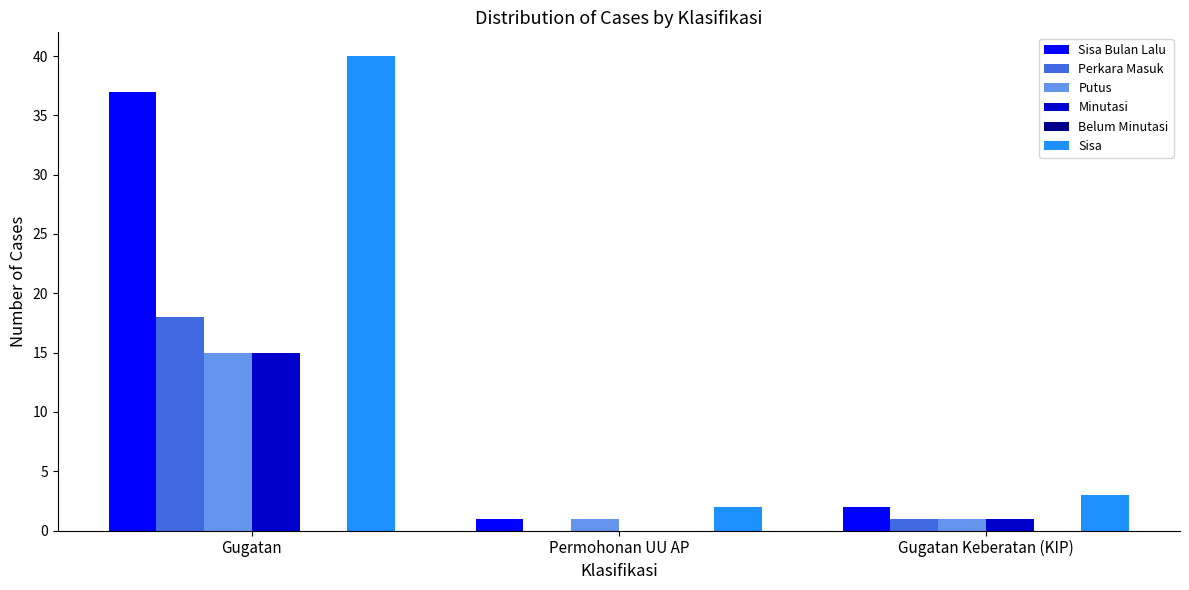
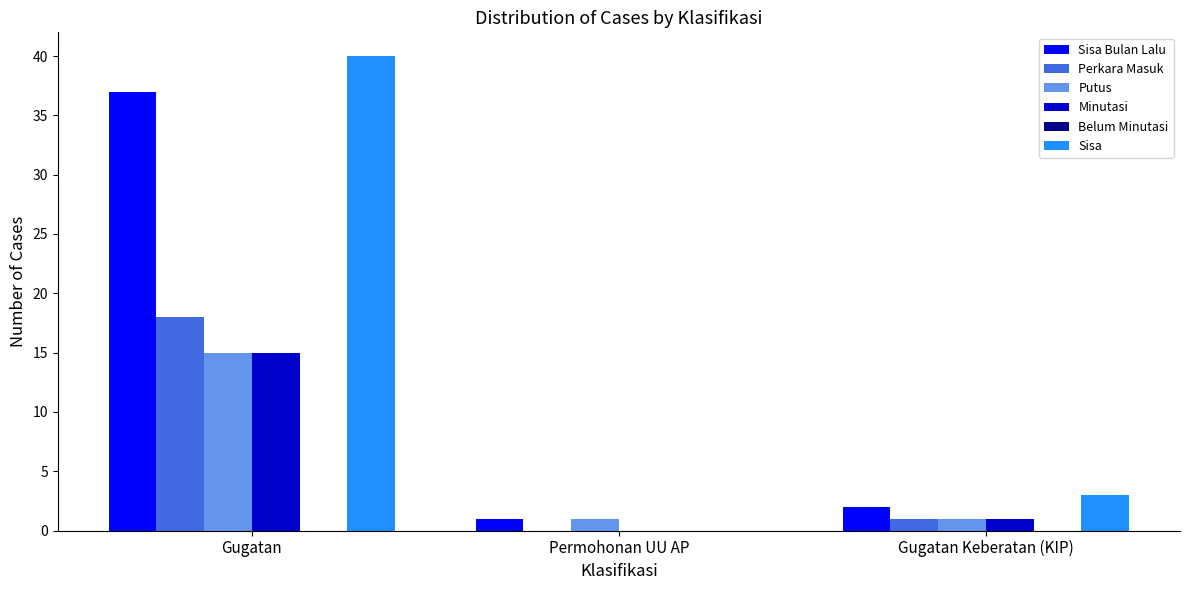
  {
    "Belum Minutasi": {
      "Gugatan": 0,
      "Permohonan UU AP": 0,
      "Gugatan Keberatan (KIP)": 0
    },
    "Sisa": {
      "Gugatan": 40,
-     "Permohonan UU AP": 2,
+     "Permohonan UU AP": 0,
      "Gugatan Keberatan (KIP)": 3
    }
  }
